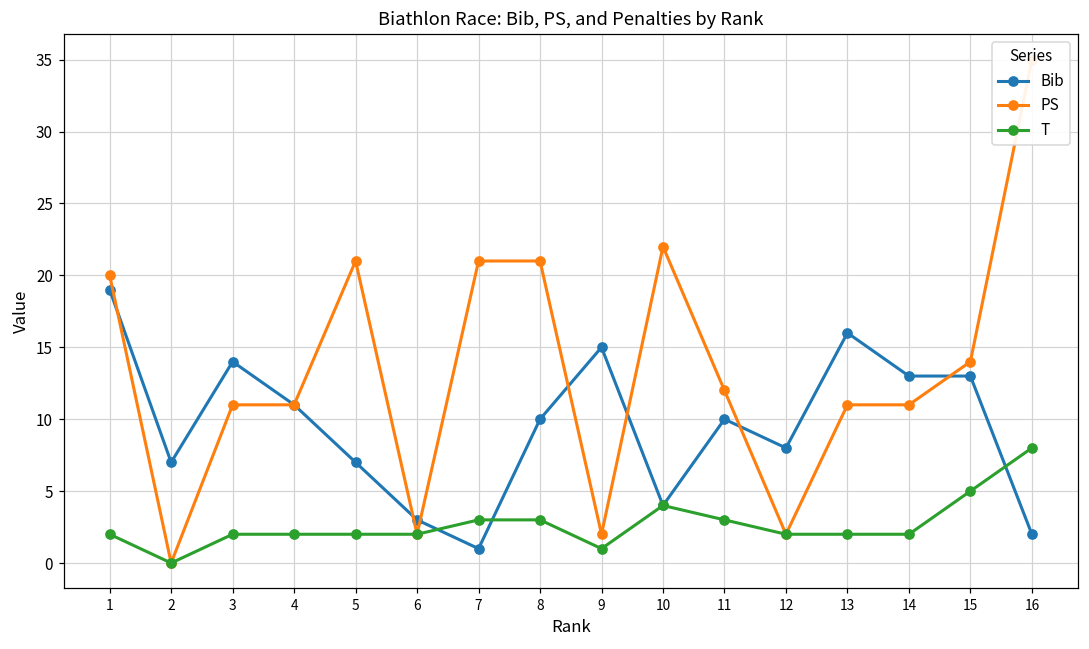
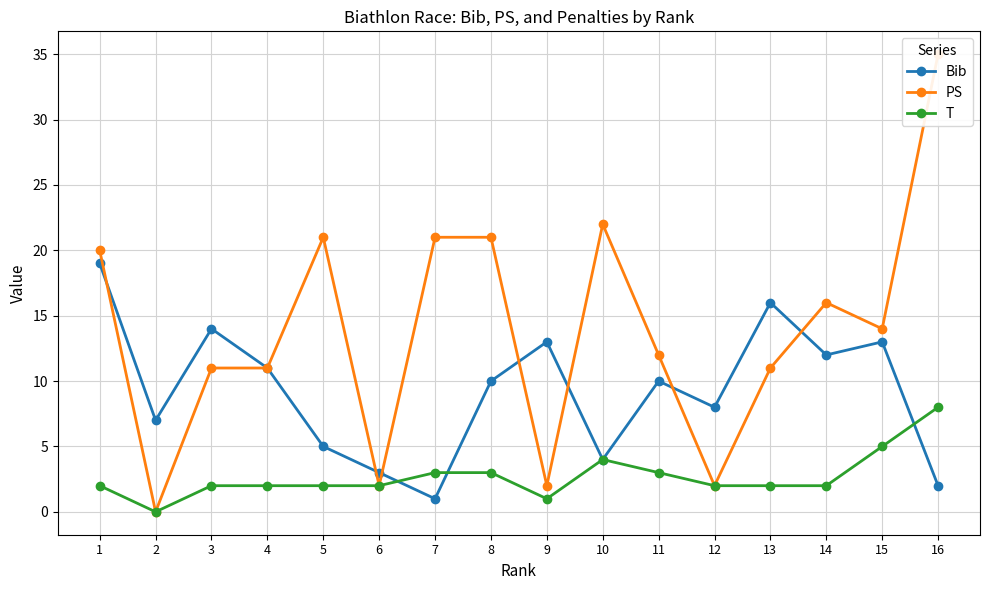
  {
    "Bib": {
      "1": 19,
      "2": 7,
      "3": 14,
-     "5": 7,
+     "5": 5,
      "6": 3,
      "7": 1,
      "8": 10,
-     "9": 15,
+     "9": 13,
      "11": 10,
      "12": 8,
      "13": 16,
-     "14": 13,
+     "14": 12,
      "15": 13,
      "16": 2
    },
    "PS": {
      "1": 20,
      "3": 11,
      "5": 21,
      "7": 21,
      "8": 21,
      "9": 2,
      "10": 22,
      "11": 12,
      "13": 11,
-     "14": 11,
+     "14": 16,
      "15": 14
    },
    "T": {
      "1": 2,
      "3": 2,
      "4": 2,
      "5": 2,
      "7": 3,
      "8": 3,
      "9": 1,
      "11": 3,
      "13": 2,
      "14": 2,
      "15": 5,
      "16": 8
    }
  }
